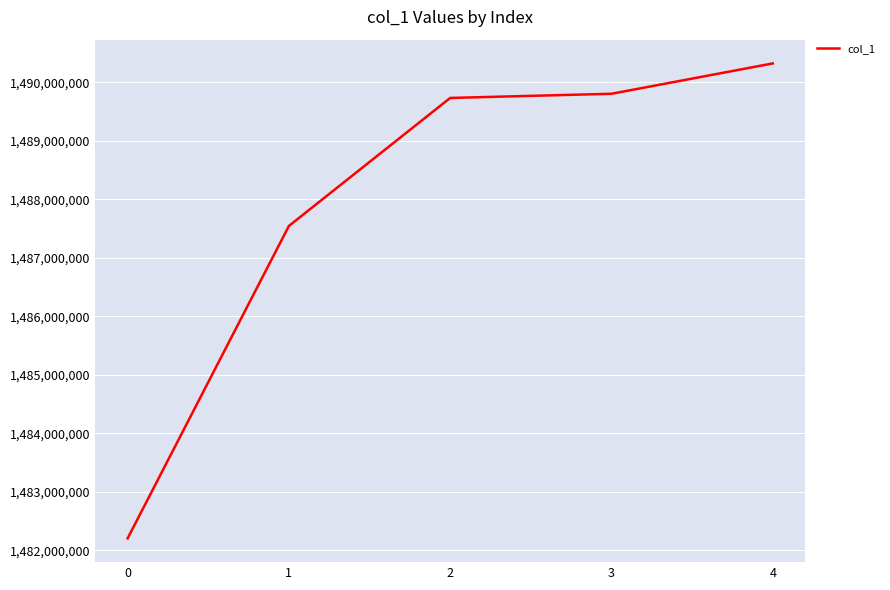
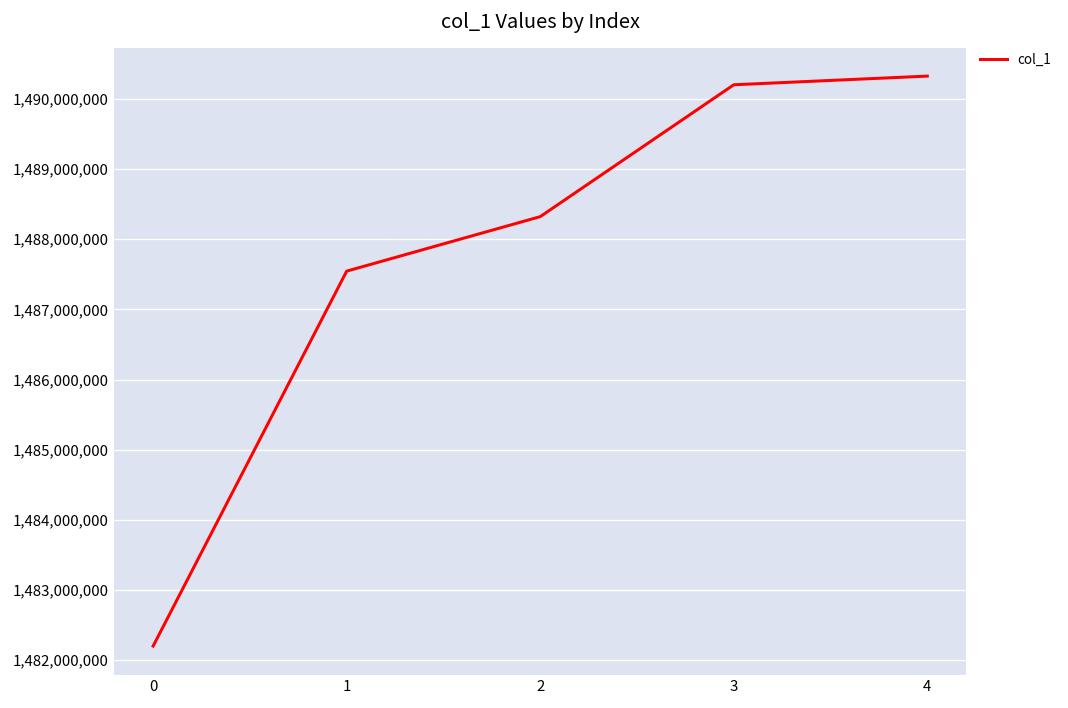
  {
    "0": "1,482,200,000",
    "1": "1,487,500,000",
-   "2": "1,489,700,000",
-   "3": "1,489,800,000",
+   "2": "1,488,300,000",
+   "3": "1,490,200,000",
    "4": "1,490,300,000"
  }
